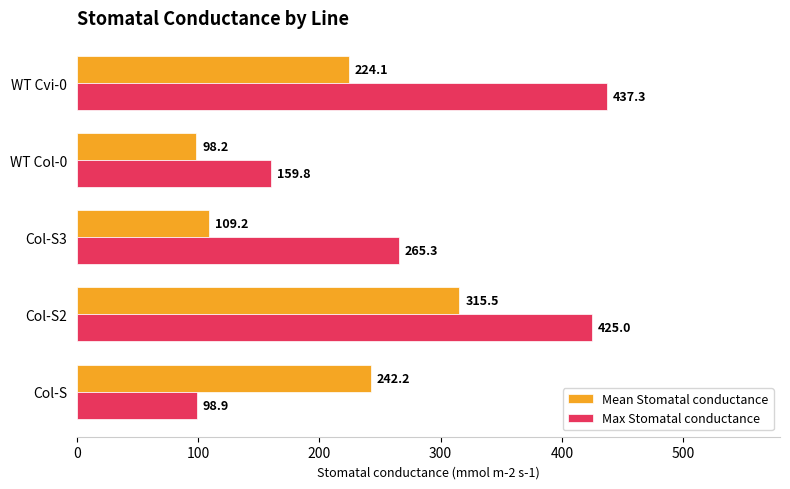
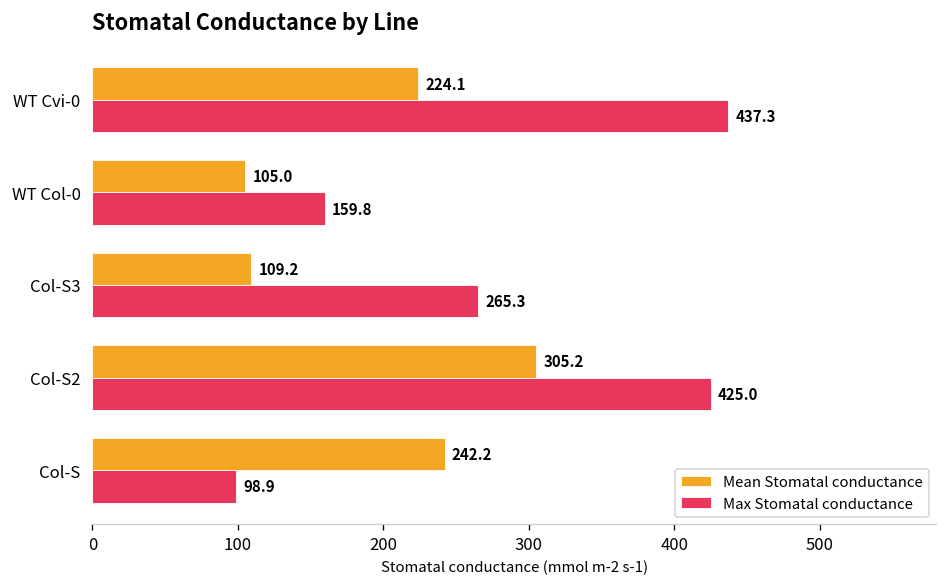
  {
    "Mean Stomatal conductance": {
      "WT Cvi-0": 224.1,
-     "WT Col-0": 98.2,
+     "WT Col-0": 105.0,
      "Col-S3": 109.2,
-     "Col-S2": 315.5,
+     "Col-S2": 305.2,
      "Col-S": 242.2
    },
    "Max Stomatal conductance": {
      "WT Cvi-0": 437.3,
      "WT Col-0": 159.8,
      "Col-S3": 265.3,
      "Col-S2": 425.0,
      "Col-S": 98.9
    }
  }
